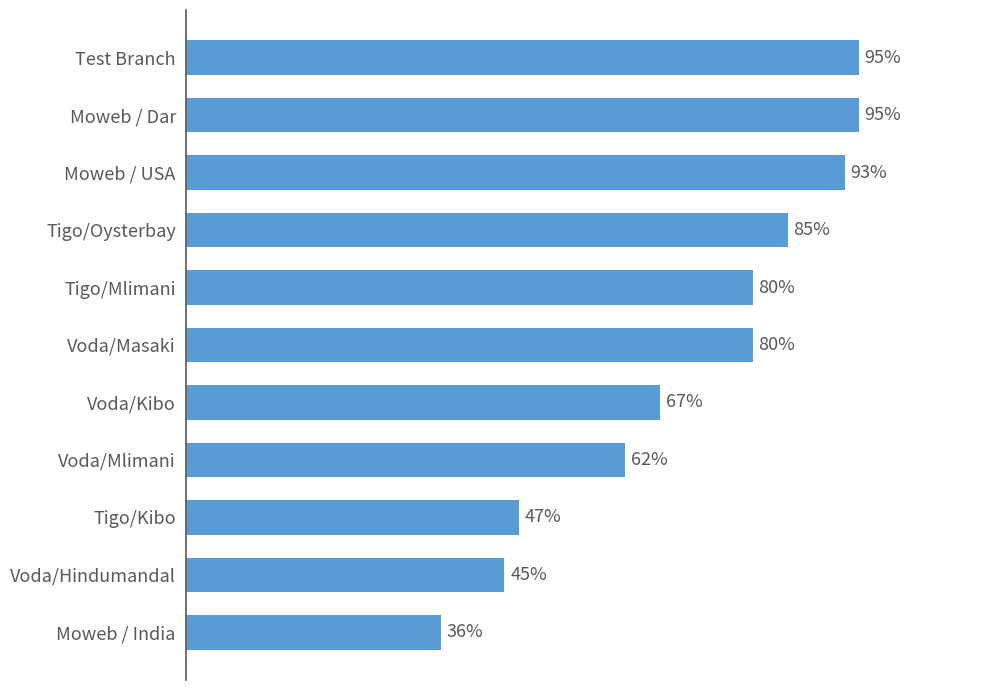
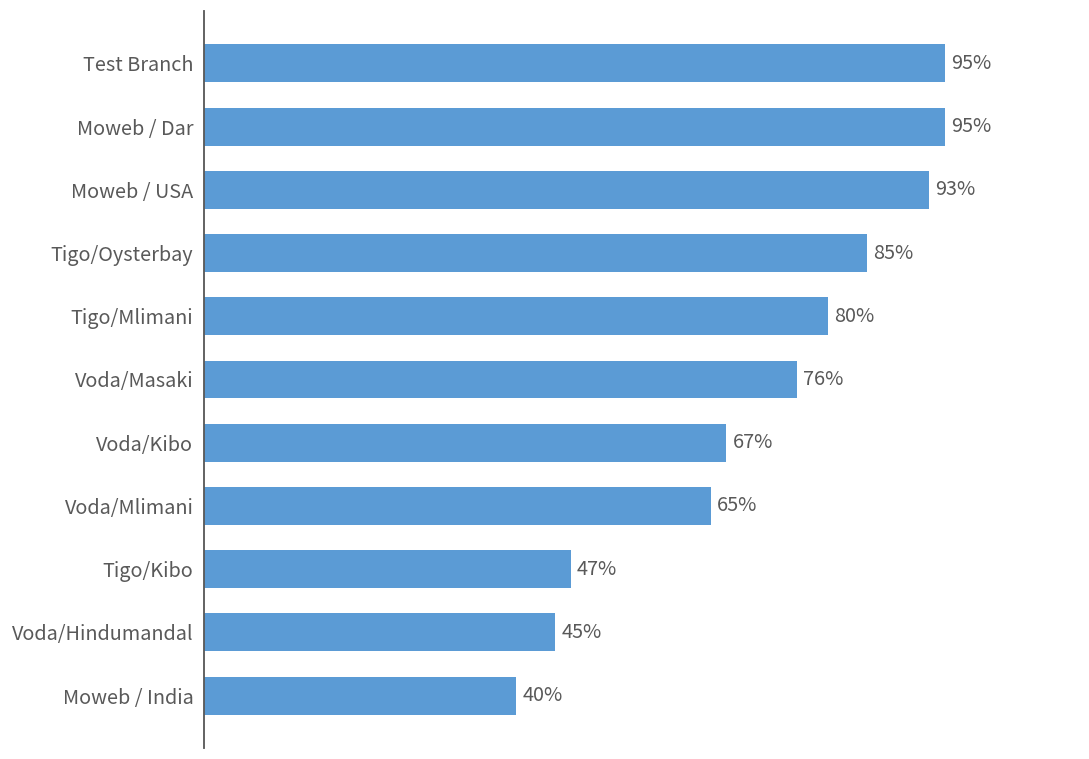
  {
    "Test Branch": "95%",
    "Moweb / Dar": "95%",
    "Moweb / USA": "93%",
    "Tigo/Oysterbay": "85%",
    "Tigo/Mlimani": "80%",
-   "Voda/Masaki": "80%",
+   "Voda/Masaki": "76%",
    "Voda/Kibo": "67%",
-   "Voda/Mlimani": "62%",
+   "Voda/Mlimani": "65%",
    "Tigo/Kibo": "47%",
    "Voda/Hindumandal": "45%",
-   "Moweb / India": "36%"
+   "Moweb / India": "40%"
  }
